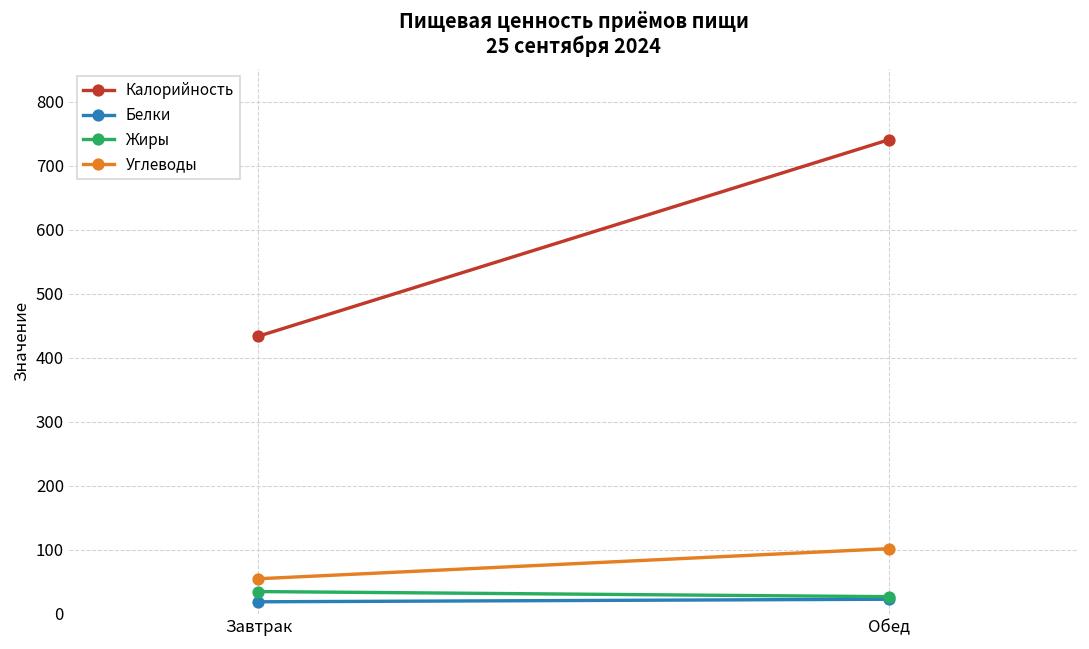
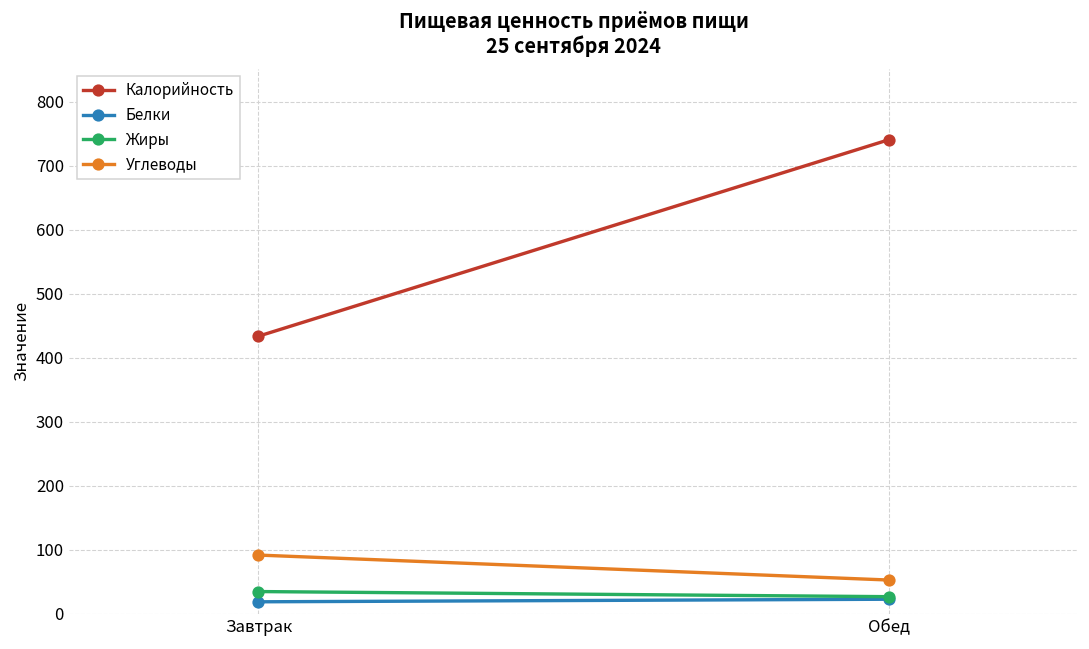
  {
    "Калорийность": {
      "Завтрак": 430,
      "Обед": 740
    },
    "Белки": {
      "Завтрак": 20
    },
    "Жиры": {
      "Завтрак": 40
    },
    "Углеводы": {
-     "Завтрак": 60,
-     "Обед": 100
+     "Завтрак": 90,
+     "Обед": 50
    }
  }
